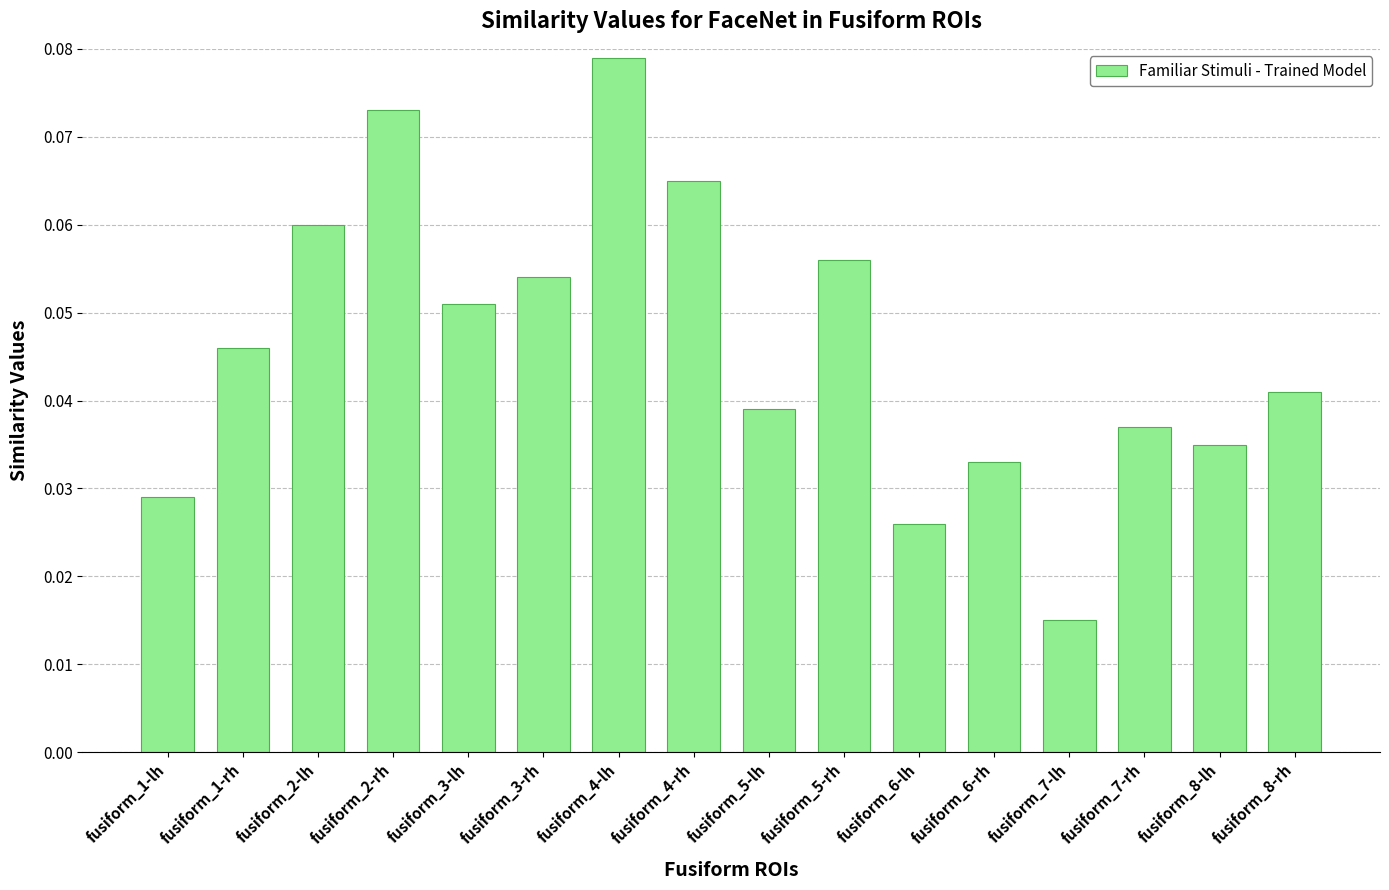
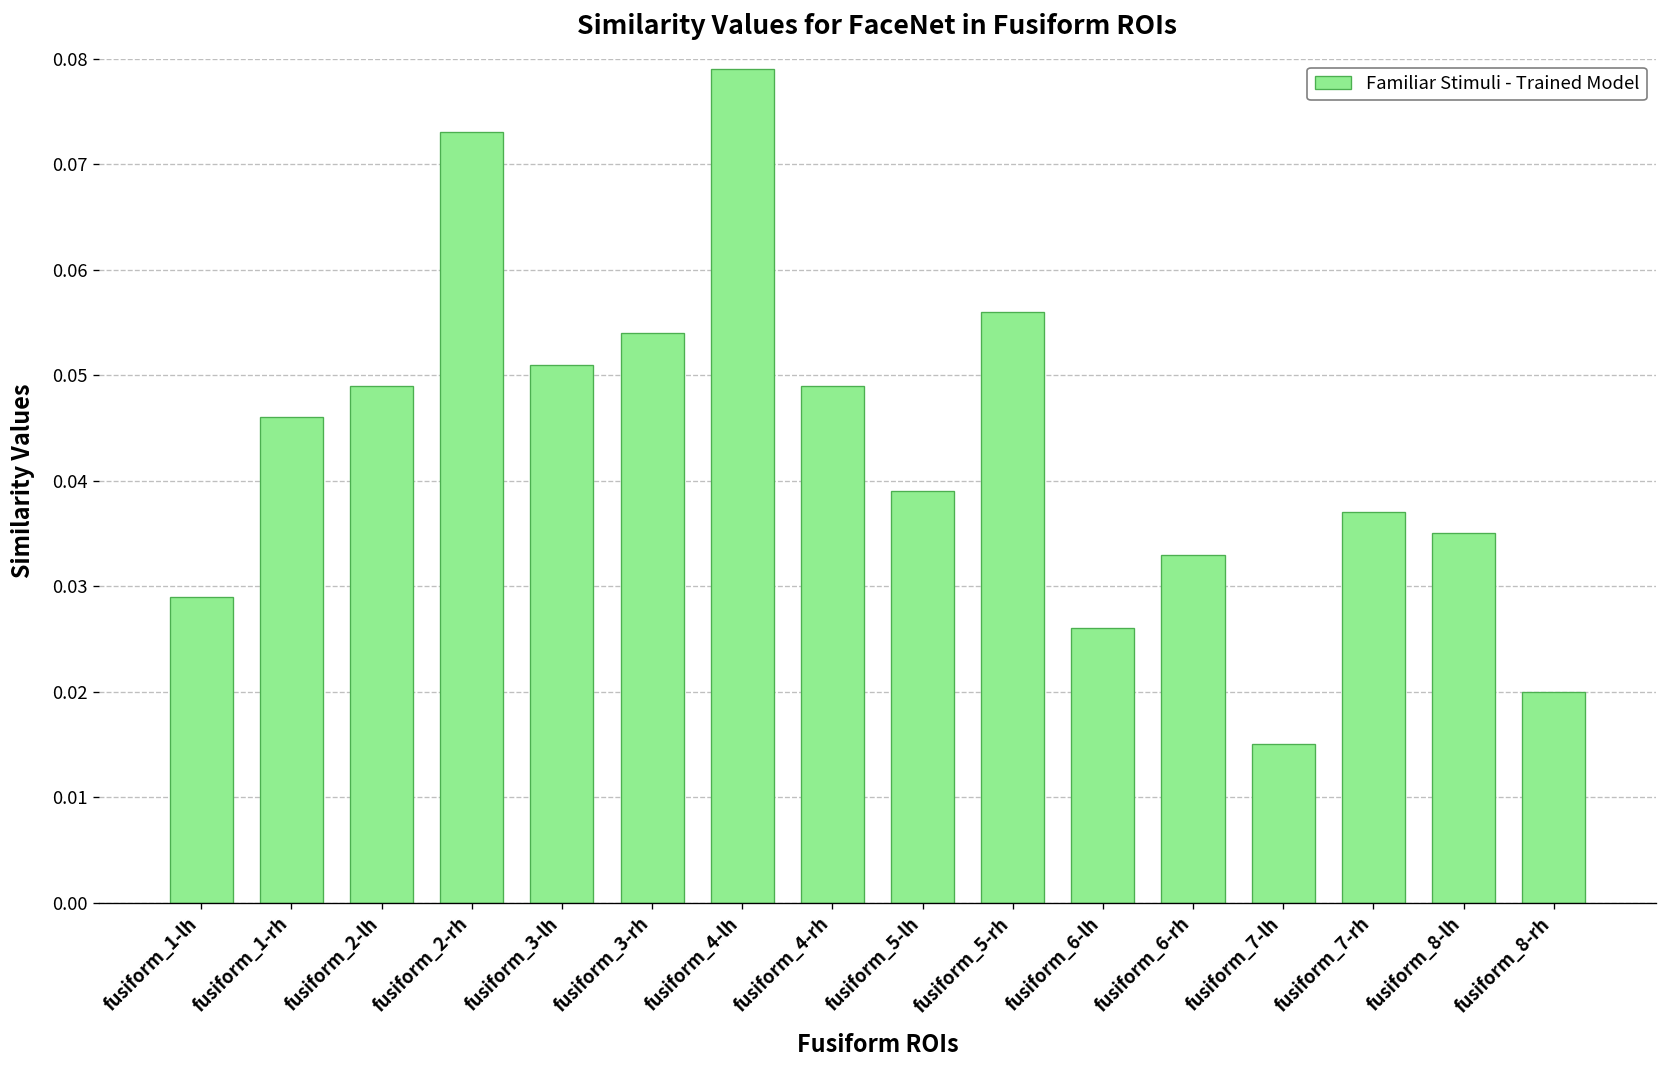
  {
    "fusiform_1-lh": 0.029,
    "fusiform_1-rh": 0.046,
-   "fusiform_2-lh": 0.060,
+   "fusiform_2-lh": 0.049,
    "fusiform_2-rh": 0.073,
    "fusiform_3-lh": 0.051,
    "fusiform_3-rh": 0.054,
    "fusiform_4-lh": 0.079,
-   "fusiform_4-rh": 0.065,
+   "fusiform_4-rh": 0.049,
    "fusiform_5-lh": 0.039,
    "fusiform_5-rh": 0.056,
    "fusiform_6-lh": 0.026,
    "fusiform_6-rh": 0.033,
    "fusiform_7-lh": 0.015,
    "fusiform_7-rh": 0.037,
    "fusiform_8-lh": 0.035,
-   "fusiform_8-rh": 0.041
+   "fusiform_8-rh": 0.020
  }
